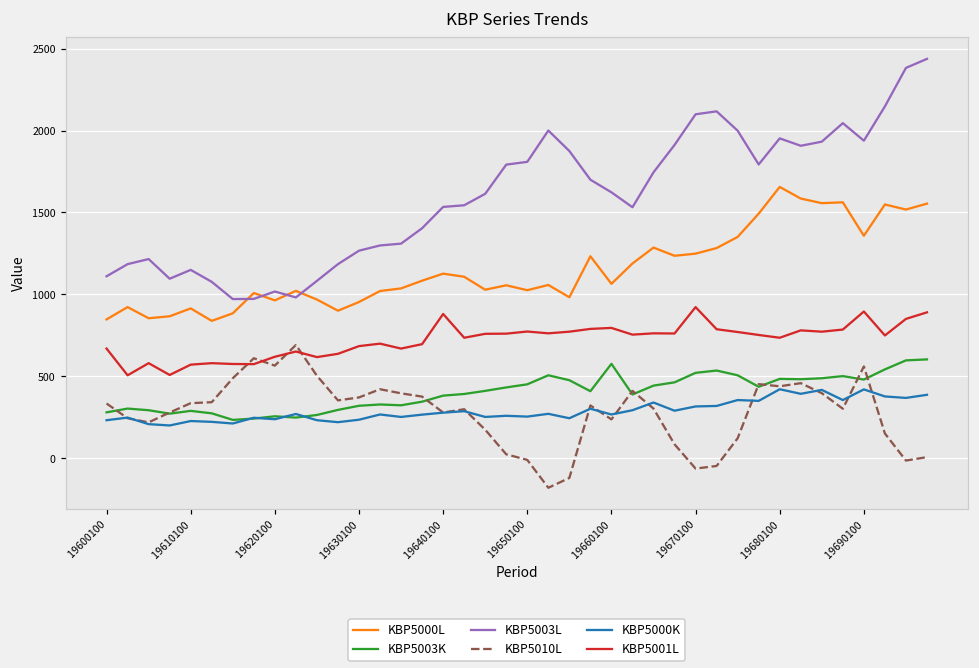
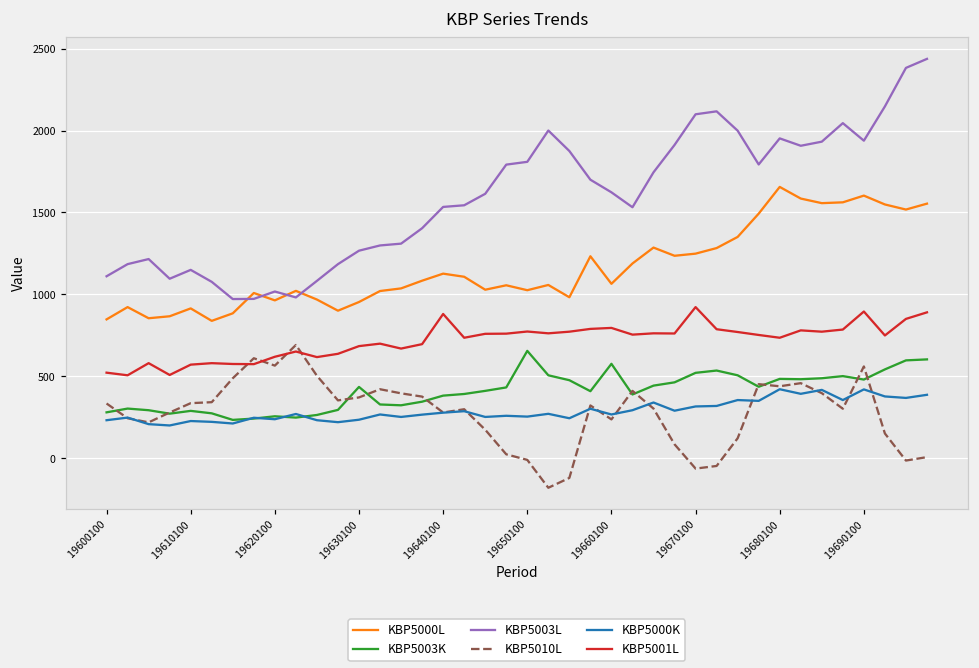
  {
    "KBP5000L": {
      "19600100": 850,
      "19610100": 920,
      "19620100": 960,
      "19630100": 950,
      "19640100": 1130,
      "19650100": 1030,
      "19660100": 1070,
      "19670100": 1250,
      "19680100": 1660,
-     "19690100": 1360
+     "19690100": 1600
    },
    "KBP5003K": {
      "19600100": 280,
      "19610100": 290,
      "19620100": 260,
-     "19630100": 320,
+     "19630100": 440,
      "19640100": 380,
-     "19650100": 450,
+     "19650100": 660,
      "19660100": 580,
      "19670100": 520,
      "19680100": 490,
      "19690100": 480
    },
    "KBP5003L": {
      "19600100": 1110,
      "19610100": 1150,
      "19620100": 1020,
      "19630100": 1270,
      "19640100": 1530,
      "19650100": 1810,
      "19660100": 1620,
      "19670100": 2100,
      "19680100": 1950,
      "19690100": 1940
    },
    "KBP5010L": {
      "19600100": 340,
      "19610100": 340,
      "19620100": 570,
      "19630100": 370,
      "19650100": -10,
      "19660100": 240,
      "19670100": -60,
      "19680100": 440,
      "19690100": 560
    },
    "KBP5000K": {
      "19600100": 230,
      "19610100": 230,
      "19620100": 240,
      "19630100": 240,
      "19650100": 260,
      "19660100": 270,
      "19670100": 320,
      "19680100": 420,
      "19690100": 420
    },
    "KBP5001L": {
-     "19600100": 670,
+     "19600100": 520,
      "19610100": 570,
      "19620100": 620,
      "19630100": 690,
      "19640100": 880,
      "19650100": 770,
      "19660100": 800,
      "19670100": 920,
      "19680100": 740,
      "19690100": 900
    }
  }
